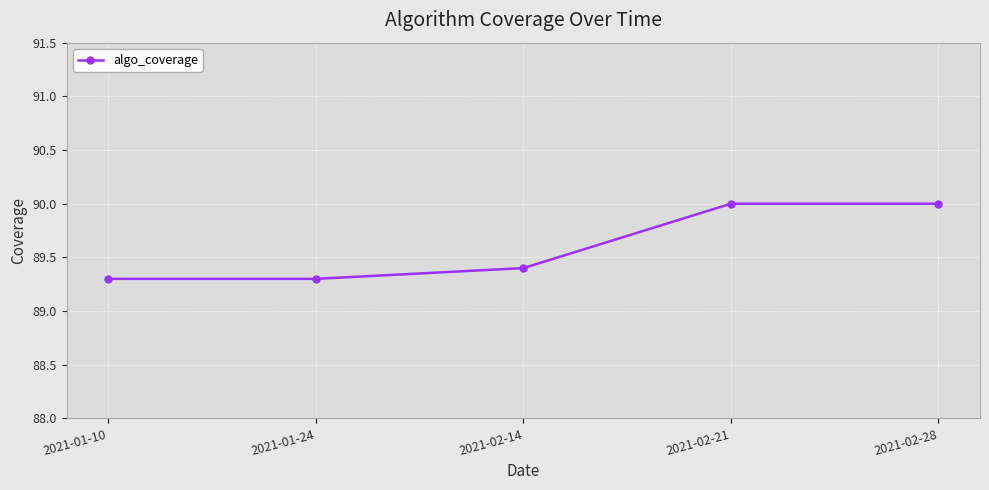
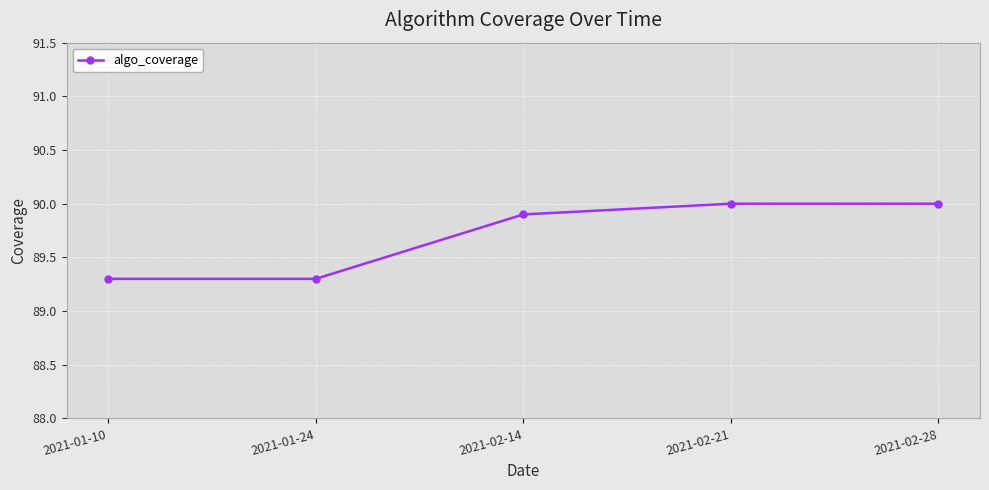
  {
    "2021-01-10": 89.3,
    "2021-01-24": 89.3,
-   "2021-02-14": 89.4,
+   "2021-02-14": 89.9,
    "2021-02-21": 90.0,
    "2021-02-28": 90.0
  }
